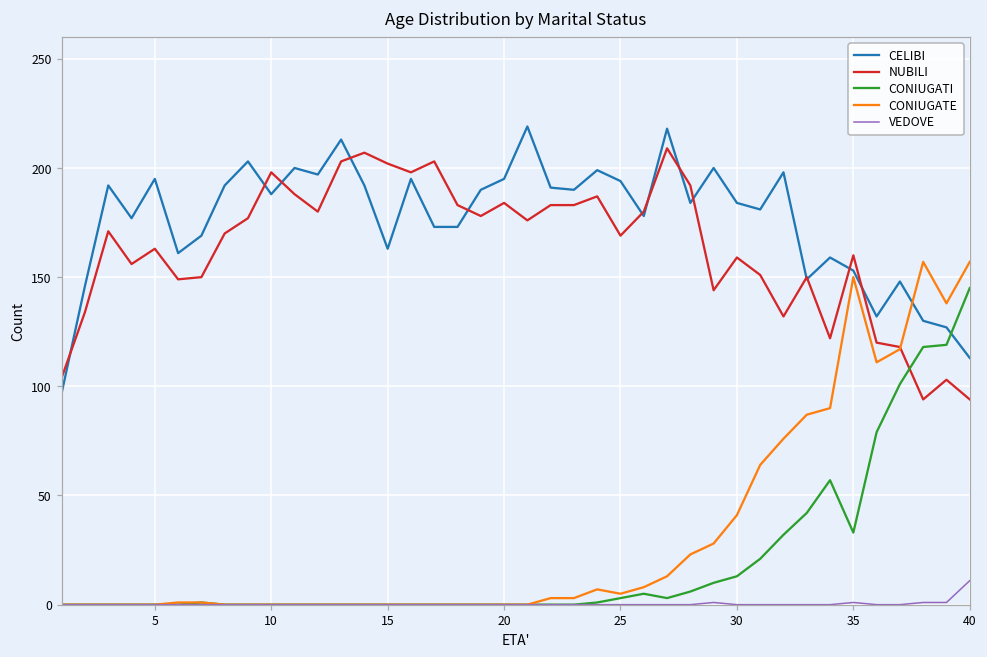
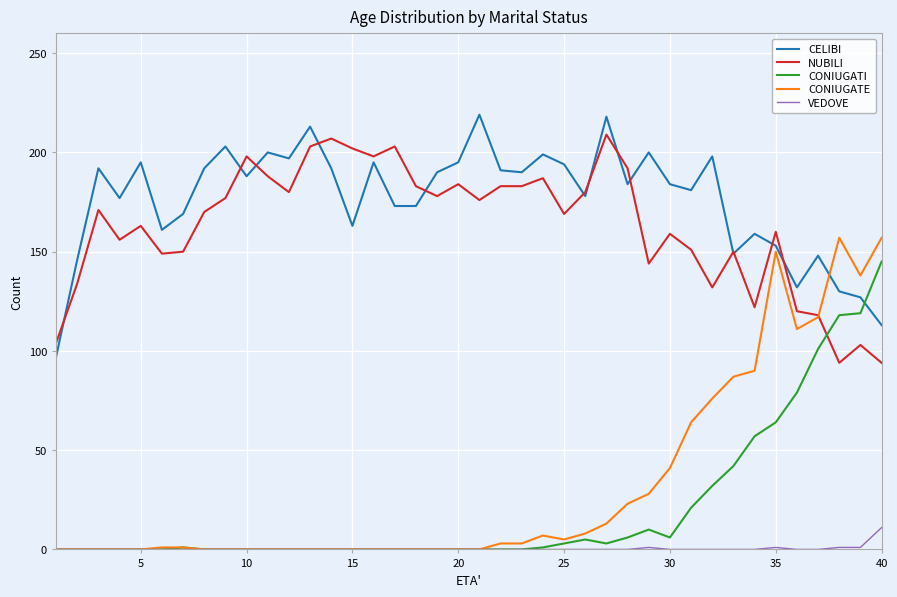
  {
    "CELIBI": {
      "5": 195,
      "10": 188,
      "15": 163,
      "20": 195,
      "25": 194,
      "30": 184,
      "35": 153,
      "40": 113
    },
    "NUBILI": {
      "5": 163,
      "10": 198,
      "15": 202,
      "20": 184,
      "25": 169,
      "30": 159,
      "35": 160,
      "40": 94
    },
    "CONIUGATI": {
      "25": 3,
-     "30": 13,
-     "35": 33,
+     "30": 6,
+     "35": 64,
      "40": 145
    },
    "CONIUGATE": {
      "25": 5,
      "30": 41,
      "35": 150,
      "40": 157
    },
    "VEDOVE": {
      "25": 0,
      "30": 0,
      "35": 1,
      "40": 11
    }
  }
